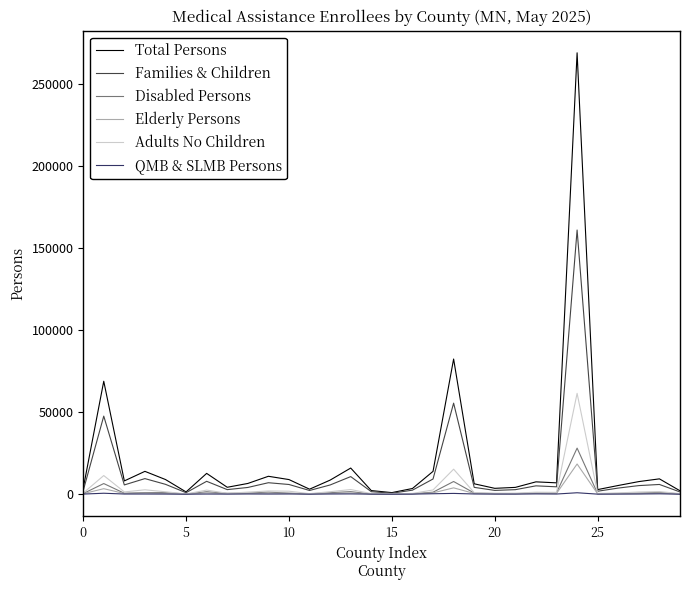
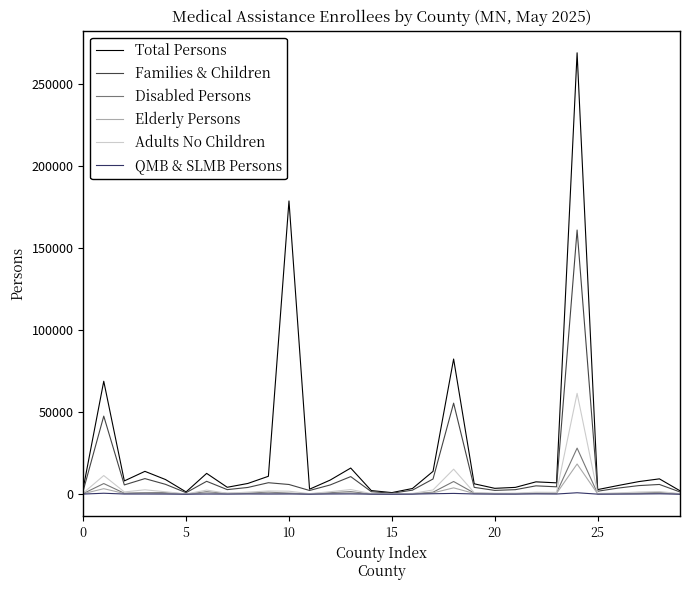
  {
    "Total Persons": {
-     "10": 9000
+     "10": 179000
    }
  }
